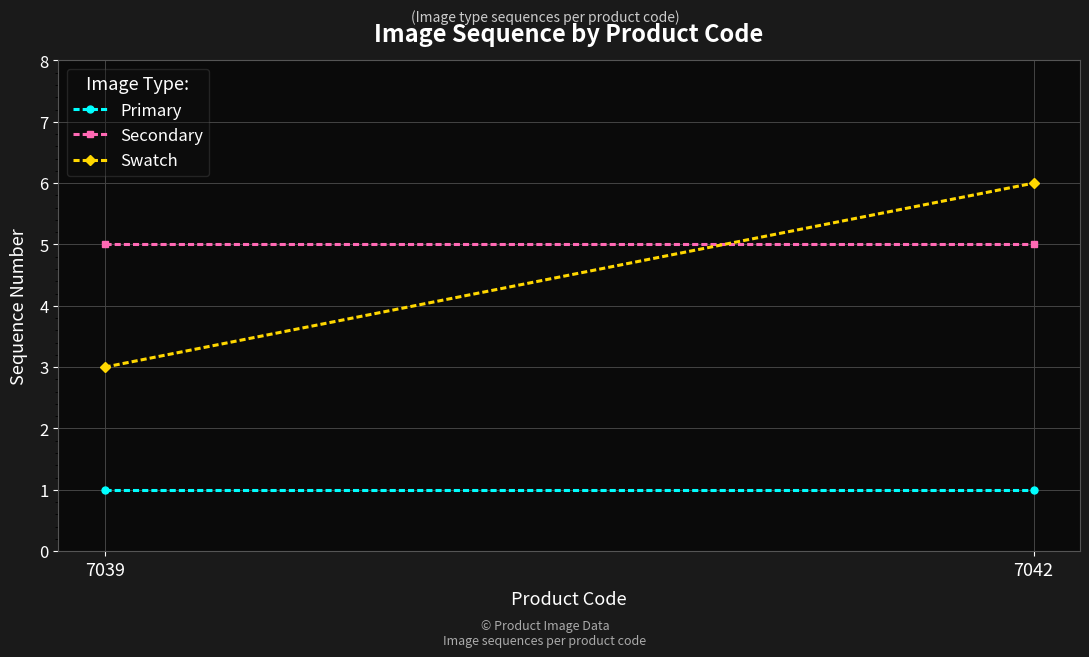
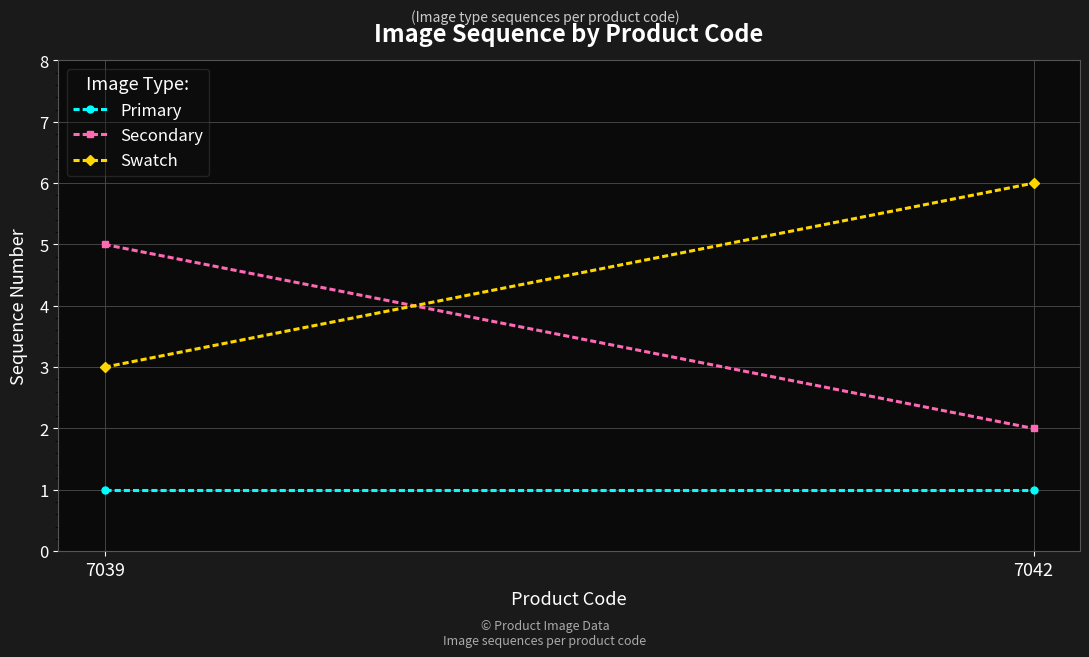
  {
    "Primary": {
      "7039": 1,
      "7042": 1
    },
    "Secondary": {
      "7039": 5,
-     "7042": 5
+     "7042": 2
    },
    "Swatch": {
      "7039": 3,
      "7042": 6
    }
  }
